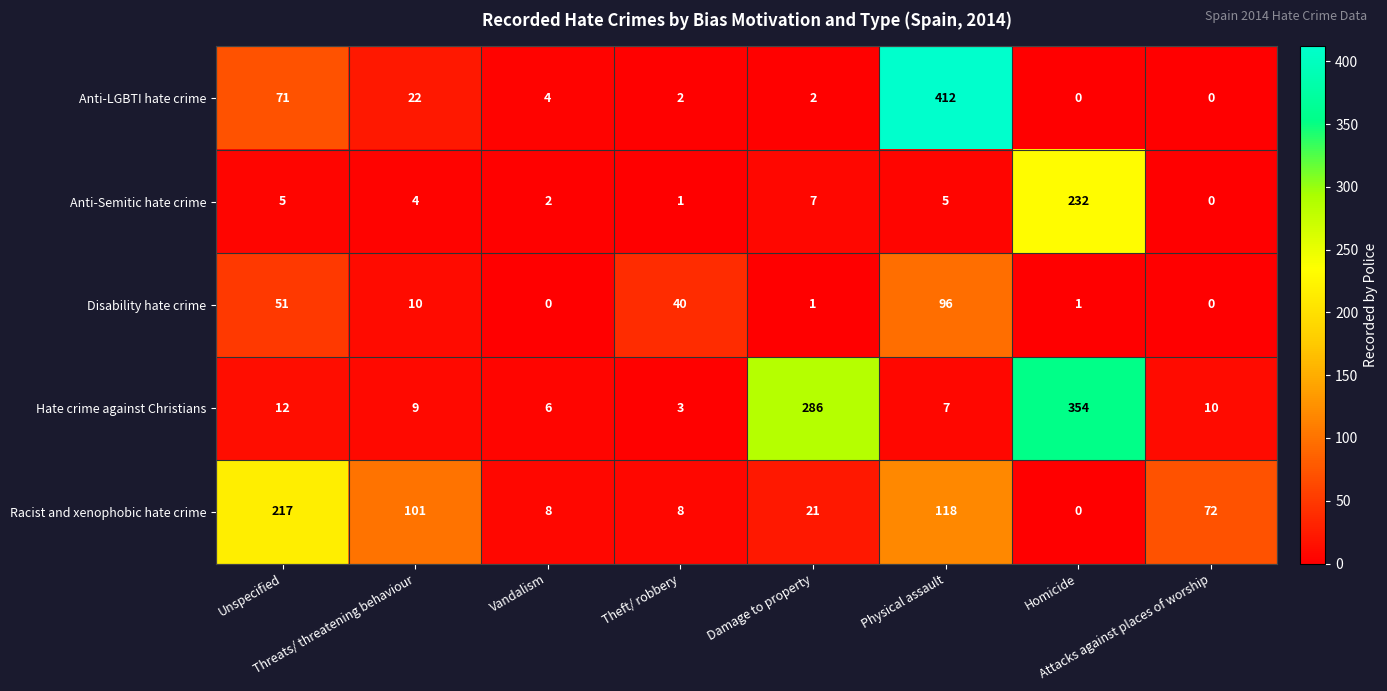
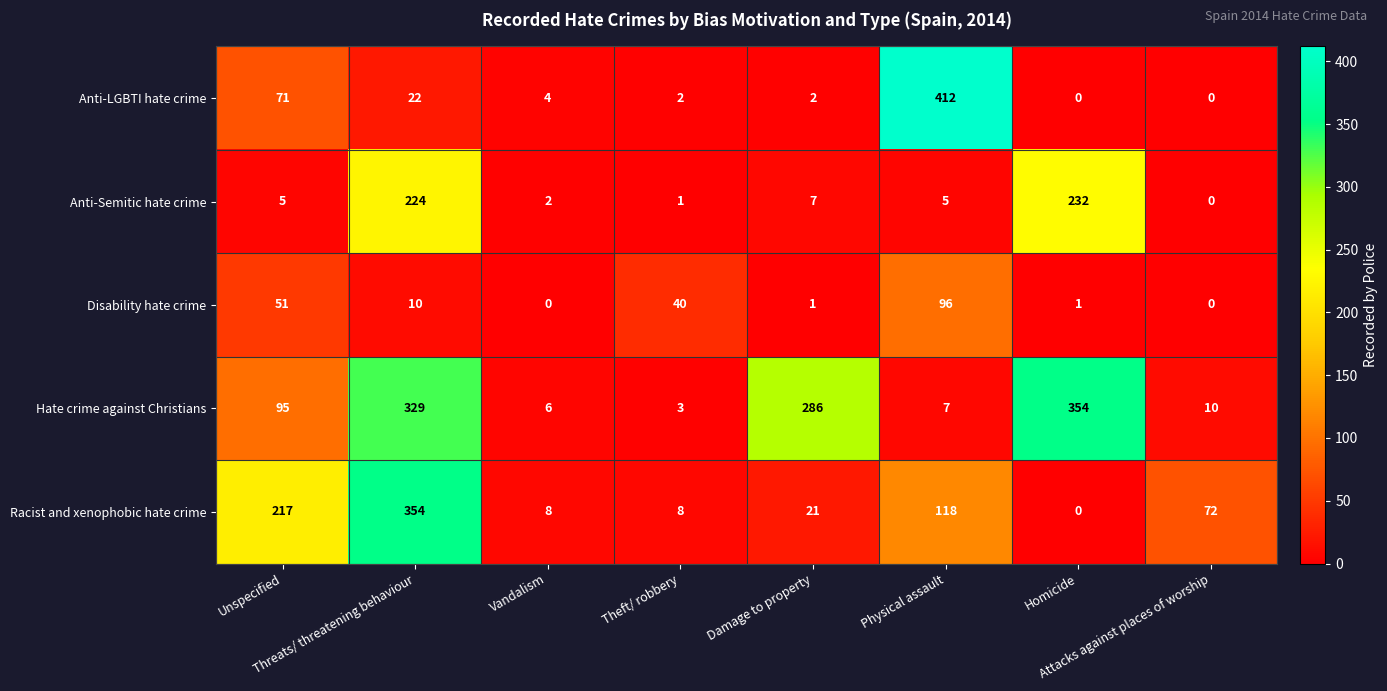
  {
    "Anti-LGBTI hate crime": {
      "Unspecified": 71,
      "Threats/ threatening behaviour": 22,
      "Vandalism": 4,
      "Theft/ robbery": 2,
      "Damage to property": 2,
      "Physical assault": 412,
      "Homicide": 0,
      "Attacks against places of worship": 0
    },
    "Anti-Semitic hate crime": {
      "Unspecified": 5,
-     "Threats/ threatening behaviour": 4,
+     "Threats/ threatening behaviour": 224,
      "Vandalism": 2,
      "Theft/ robbery": 1,
      "Damage to property": 7,
      "Physical assault": 5,
      "Homicide": 232,
      "Attacks against places of worship": 0
    },
    "Disability hate crime": {
      "Unspecified": 51,
      "Threats/ threatening behaviour": 10,
      "Vandalism": 0,
      "Theft/ robbery": 40,
      "Damage to property": 1,
      "Physical assault": 96,
      "Homicide": 1,
      "Attacks against places of worship": 0
    },
    "Hate crime against Christians": {
-     "Unspecified": 12,
-     "Threats/ threatening behaviour": 9,
+     "Unspecified": 95,
+     "Threats/ threatening behaviour": 329,
      "Vandalism": 6,
      "Theft/ robbery": 3,
      "Damage to property": 286,
      "Physical assault": 7,
      "Homicide": 354,
      "Attacks against places of worship": 10
    },
    "Racist and xenophobic hate crime": {
      "Unspecified": 217,
-     "Threats/ threatening behaviour": 101,
+     "Threats/ threatening behaviour": 354,
      "Vandalism": 8,
      "Theft/ robbery": 8,
      "Damage to property": 21,
      "Physical assault": 118,
      "Homicide": 0,
      "Attacks against places of worship": 72
    }
  }
